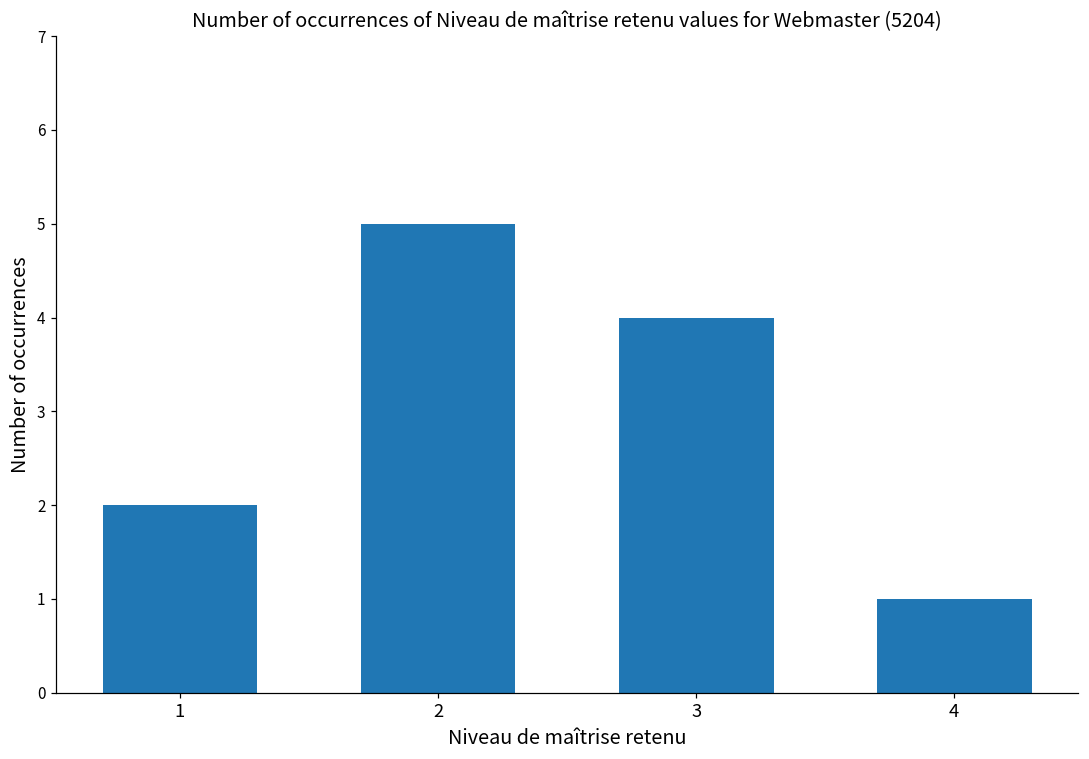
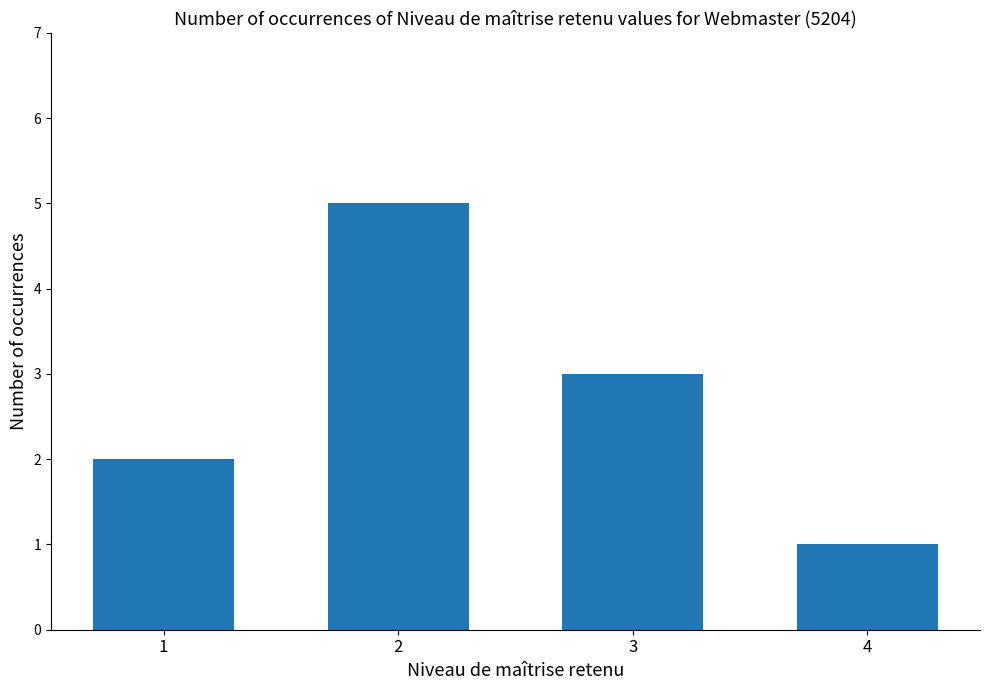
  {
    "1": 2,
    "2": 5,
-   "3": 4,
+   "3": 3,
    "4": 1
  }
